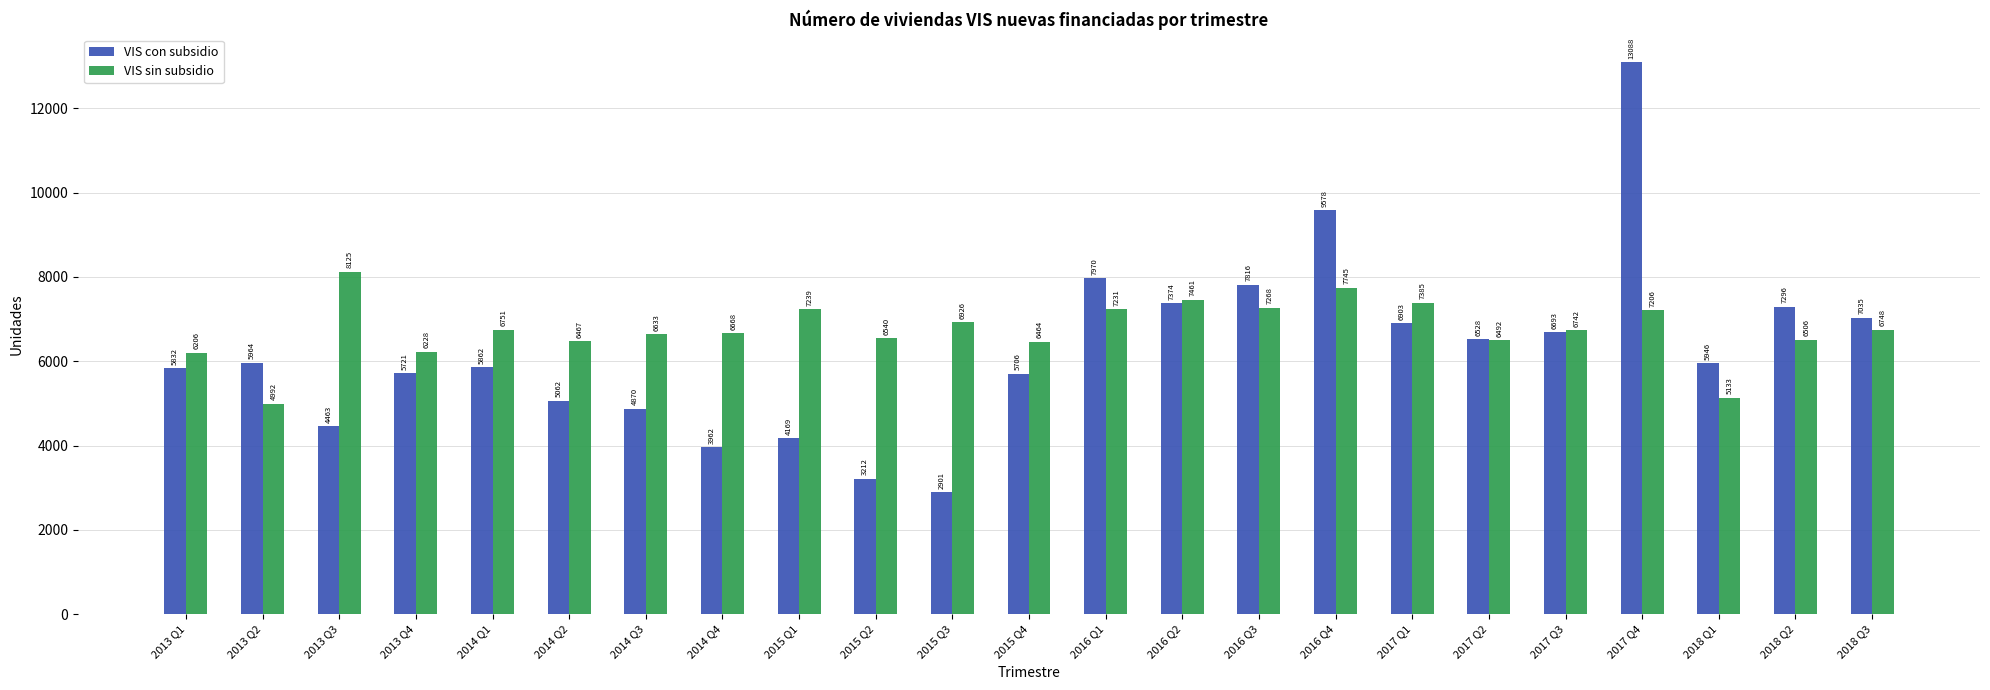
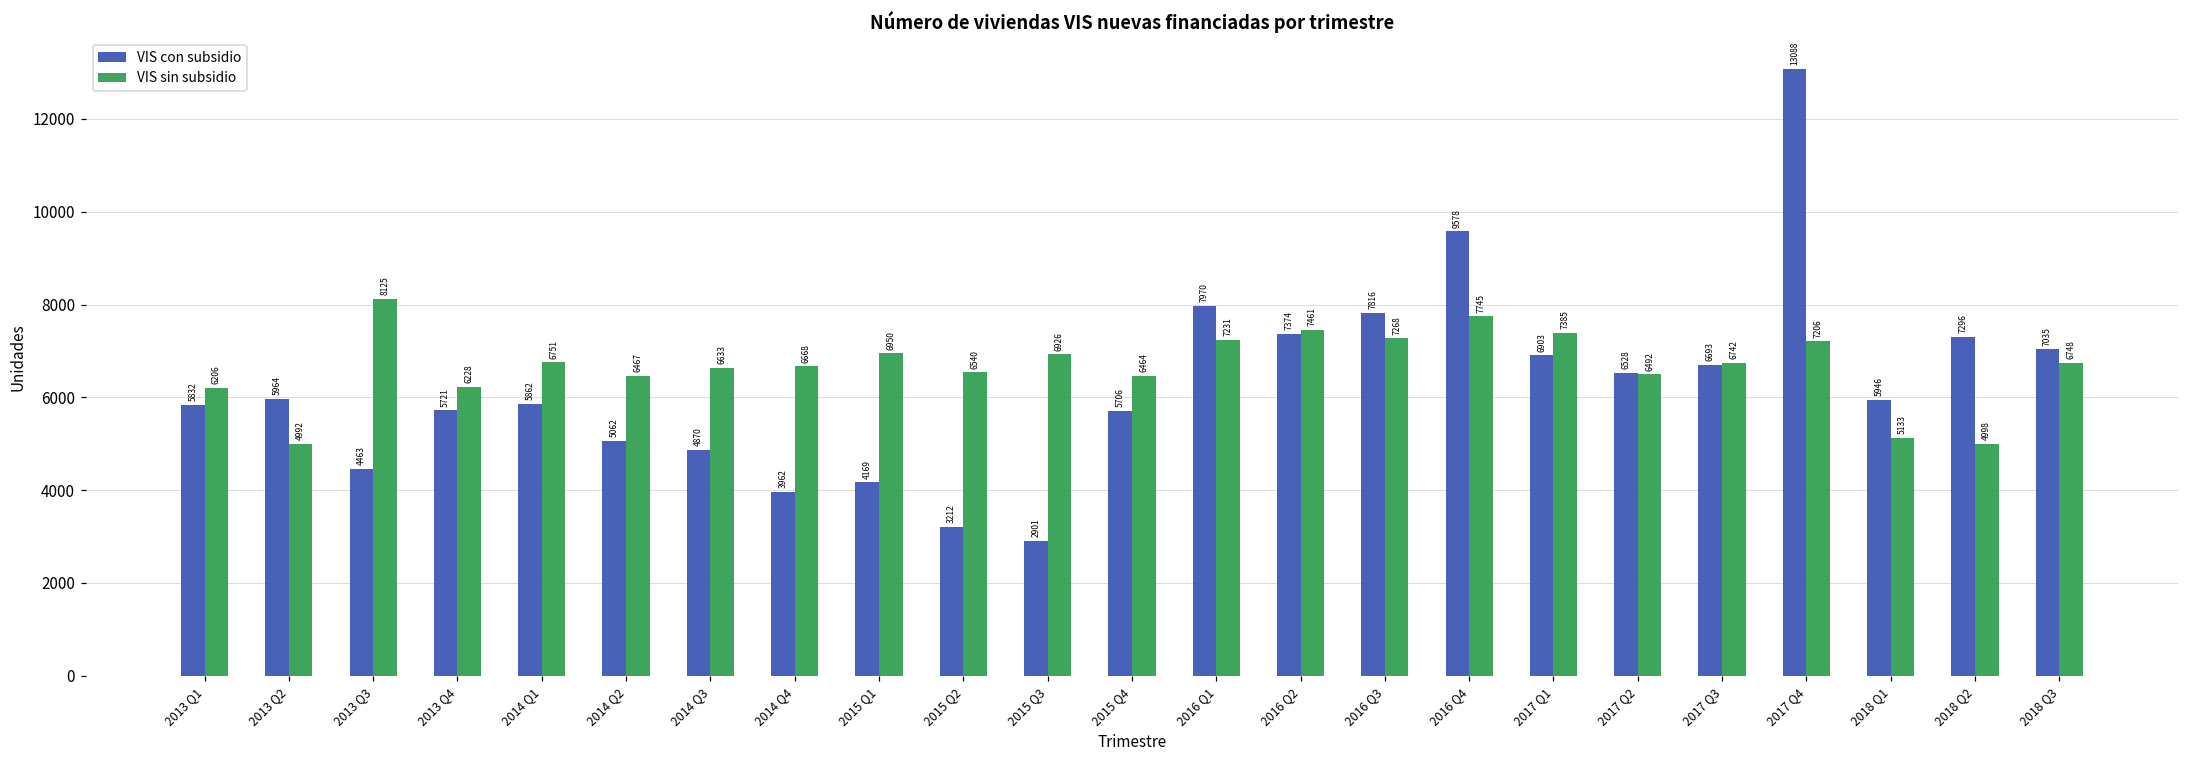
  {
    "VIS con subsidio": {
      "2013 Q1": 5832,
      "2013 Q2": 5964,
      "2013 Q3": 4463,
      "2013 Q4": 5721,
      "2014 Q1": 5862,
      "2014 Q2": 5062,
      "2014 Q3": 4870,
      "2014 Q4": 3962,
      "2015 Q1": 4169,
      "2015 Q2": 3212,
      "2015 Q3": 2901,
      "2015 Q4": 5706,
      "2016 Q1": 7970,
      "2016 Q2": 7374,
      "2016 Q3": 7816,
      "2016 Q4": 9578,
      "2017 Q1": 6903,
      "2017 Q2": 6528,
      "2017 Q3": 6693,
      "2017 Q4": 13088,
      "2018 Q1": 5946,
      "2018 Q2": 7296,
      "2018 Q3": 7035
    },
    "VIS sin subsidio": {
      "2013 Q1": 6206,
      "2013 Q2": 4992,
      "2013 Q3": 8125,
      "2013 Q4": 6228,
      "2014 Q1": 6751,
      "2014 Q2": 6467,
      "2014 Q3": 6633,
      "2014 Q4": 6668,
-     "2015 Q1": 7239,
+     "2015 Q1": 6950,
      "2015 Q2": 6540,
      "2015 Q3": 6926,
      "2015 Q4": 6464,
      "2016 Q1": 7231,
      "2016 Q2": 7461,
      "2016 Q3": 7268,
      "2016 Q4": 7745,
      "2017 Q1": 7385,
      "2017 Q2": 6492,
      "2017 Q3": 6742,
      "2017 Q4": 7206,
      "2018 Q1": 5133,
-     "2018 Q2": 6506,
+     "2018 Q2": 4998,
      "2018 Q3": 6748
    }
  }
